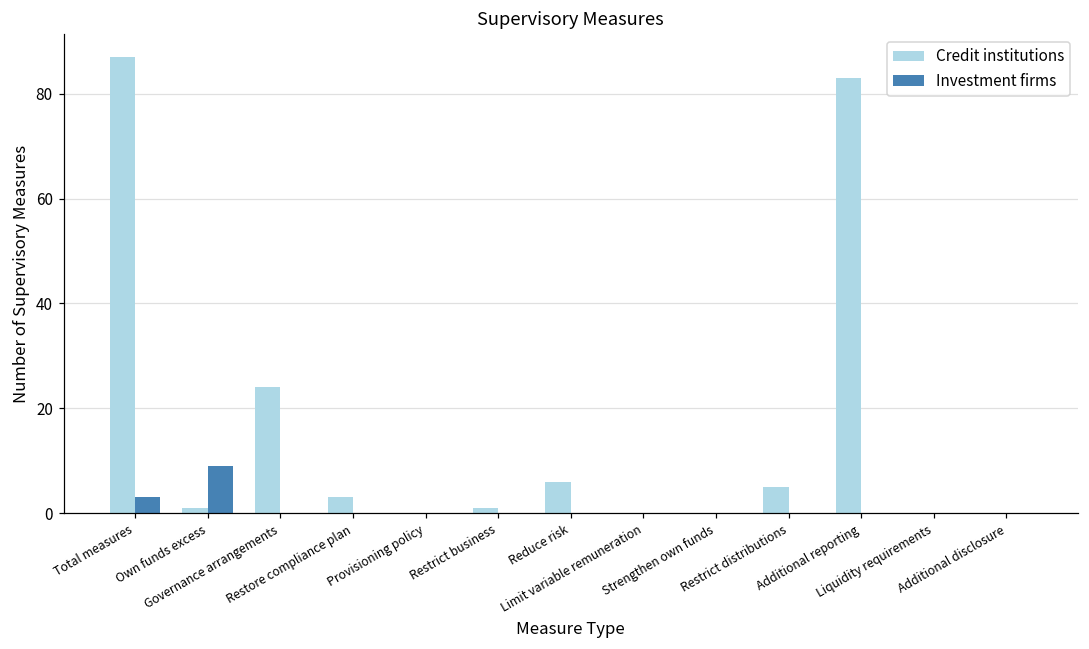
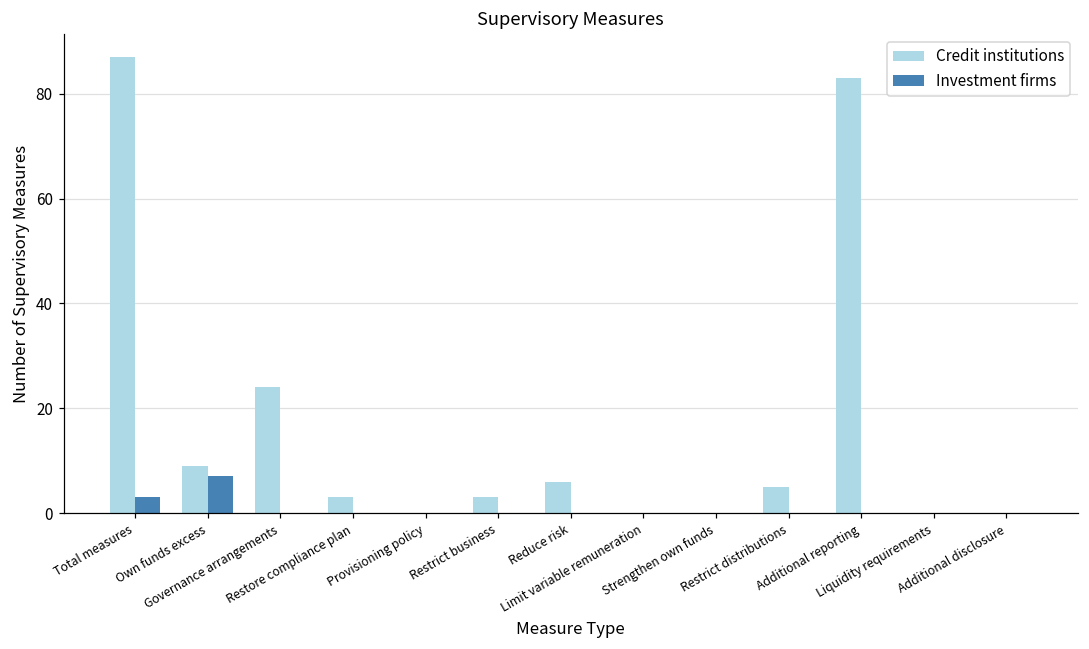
  {
    "Credit institutions": {
      "Total measures": 87,
-     "Own funds excess": 1,
+     "Own funds excess": 9,
      "Governance arrangements": 24,
      "Restore compliance plan": 3,
      "Provisioning policy": 0,
-     "Restrict business": 1,
+     "Restrict business": 3,
      "Reduce risk": 6,
      "Limit variable remuneration": 0,
      "Strengthen own funds": 0,
      "Restrict distributions": 5,
      "Additional reporting": 83,
      "Liquidity requirements": 0,
      "Additional disclosure": 0
    },
    "Investment firms": {
      "Total measures": 3,
-     "Own funds excess": 9,
+     "Own funds excess": 7,
      "Governance arrangements": 0,
      "Restore compliance plan": 0,
      "Provisioning policy": 0,
      "Restrict business": 0,
      "Reduce risk": 0,
      "Limit variable remuneration": 0,
      "Strengthen own funds": 0,
      "Restrict distributions": 0,
      "Additional reporting": 0,
      "Liquidity requirements": 0,
      "Additional disclosure": 0
    }
  }
